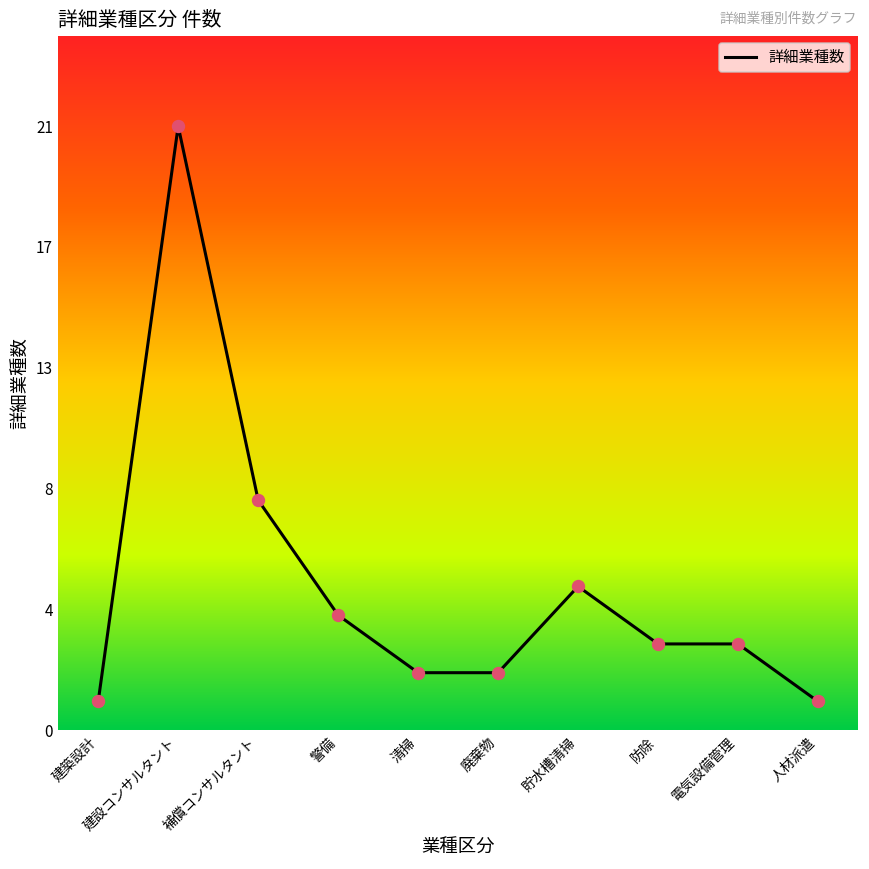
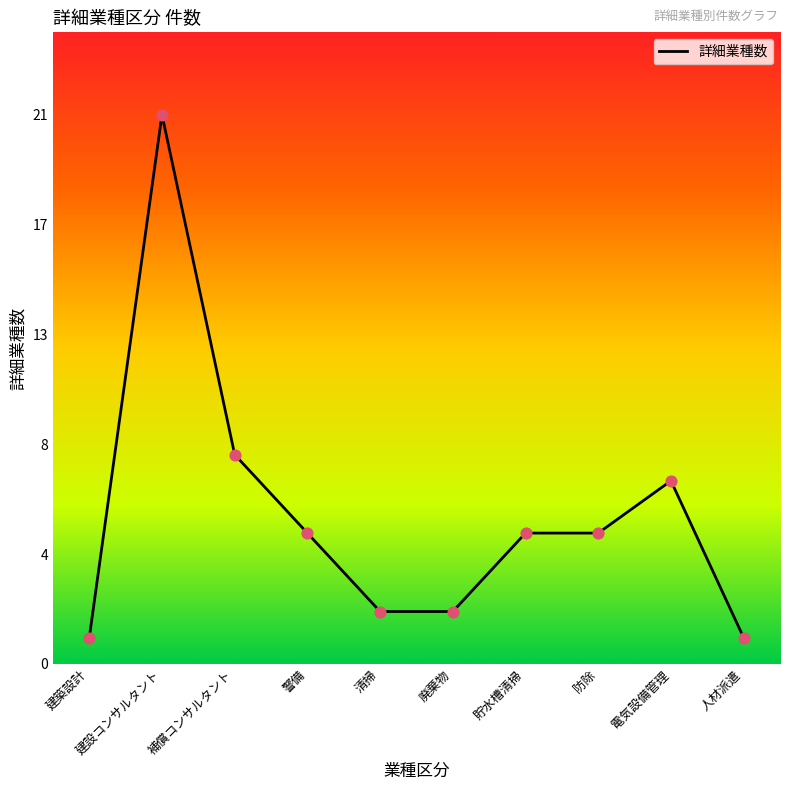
  {
    "建築設計": 1,
    "建設コンサルタント": 21,
    "補償コンサルタント": 8,
-   "警備": 4,
+   "警備": 5,
    "清掃": 2,
    "廃棄物": 2,
    "貯水槽清掃": 5,
-   "防除": 3,
-   "電気設備管理": 3,
+   "防除": 5,
+   "電気設備管理": 7,
    "人材派遣": 1
  }
